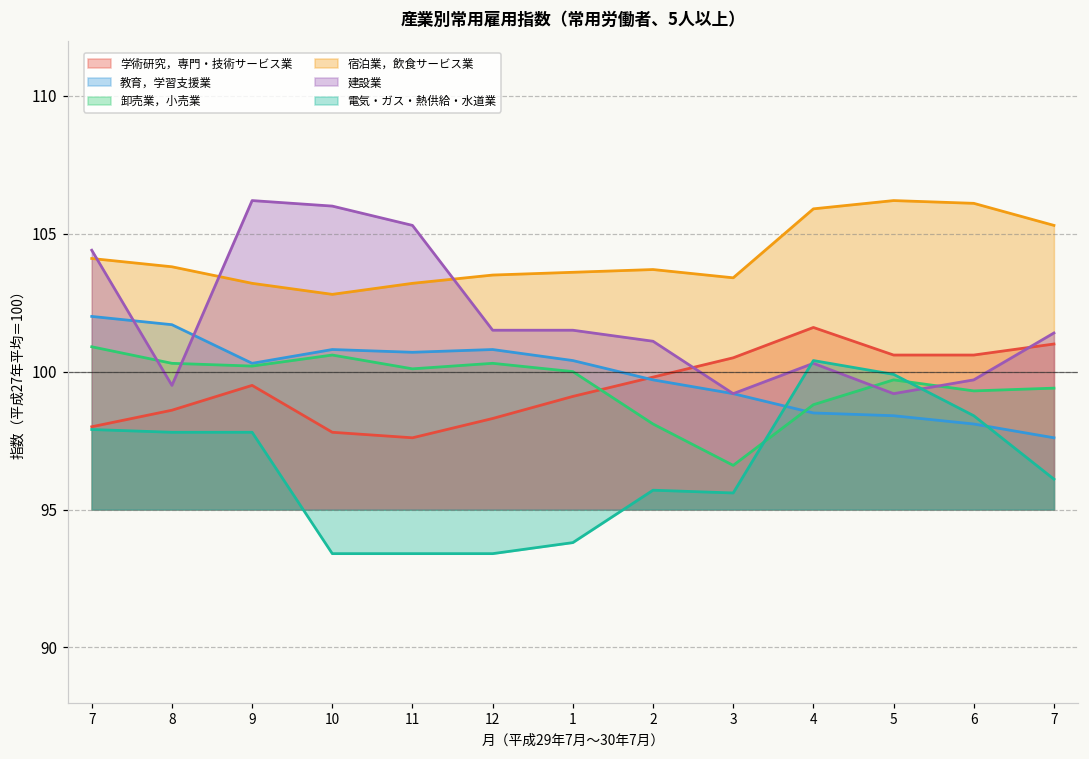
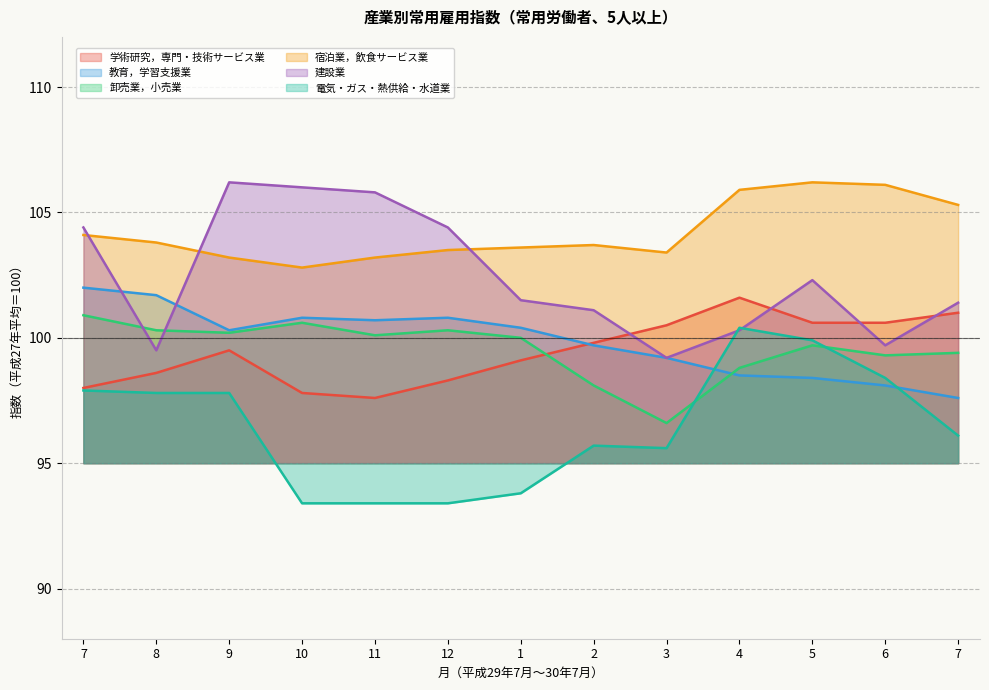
  {
    "建設業": {
      "8": 99.5,
      "9": 106.2,
      "10": 106.0,
-     "11": 105.3,
-     "12": 101.5,
+     "11": 105.8,
+     "12": 104.4,
      "1": 101.5,
      "2": 101.1,
-     "5": 99.2,
+     "5": 102.3,
      "6": 99.7
    }
  }
